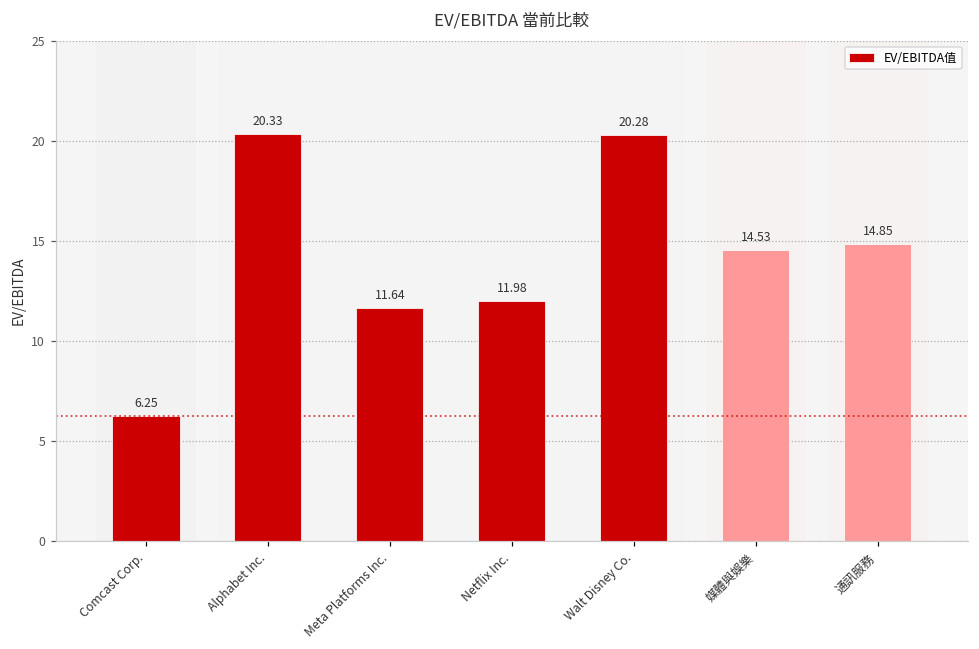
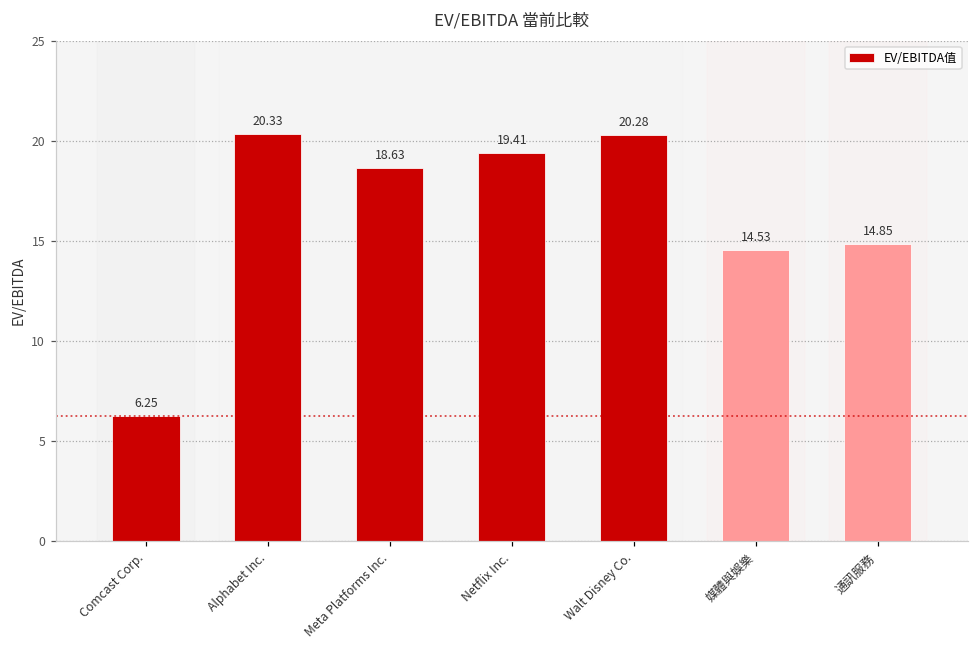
  {
    "Comcast Corp.": 6.25,
    "Alphabet Inc.": 20.33,
-   "Meta Platforms Inc.": 11.64,
-   "Netflix Inc.": 11.98,
+   "Meta Platforms Inc.": 18.63,
+   "Netflix Inc.": 19.41,
    "Walt Disney Co.": 20.28,
    "媒體與娛樂": 14.53,
    "通訊服務": 14.85
  }
